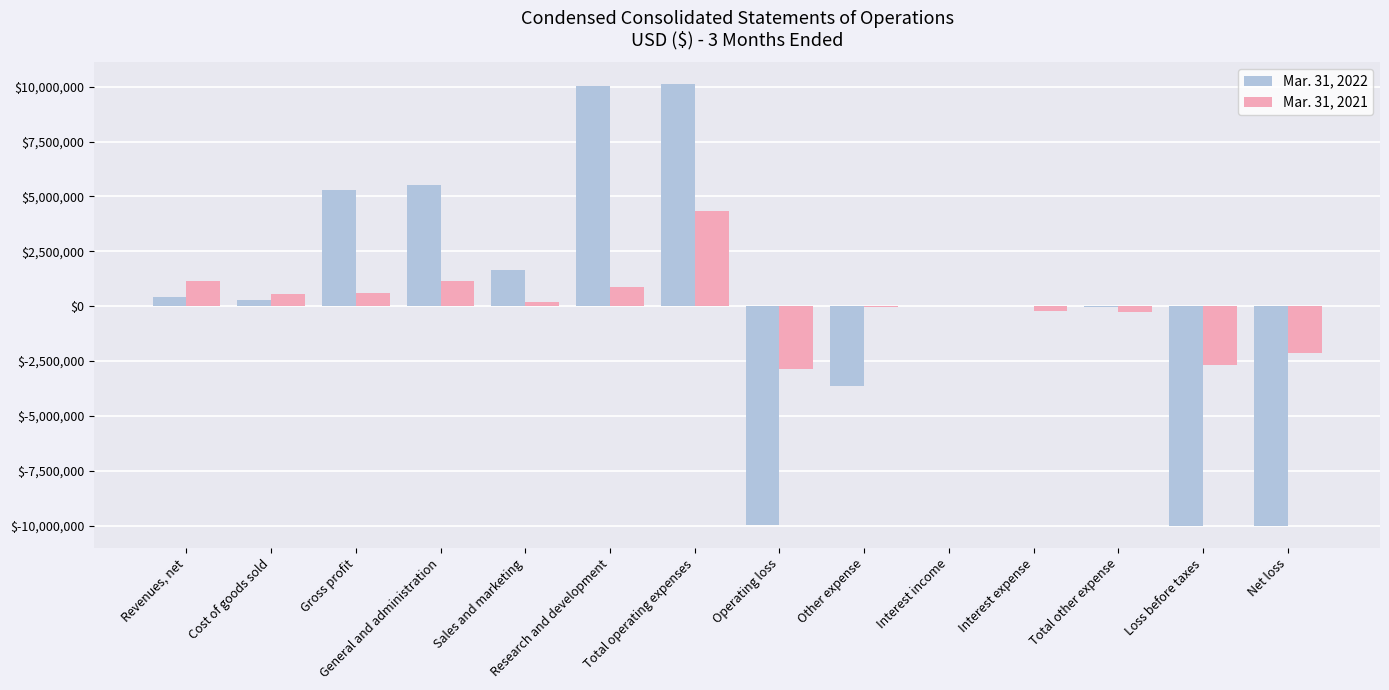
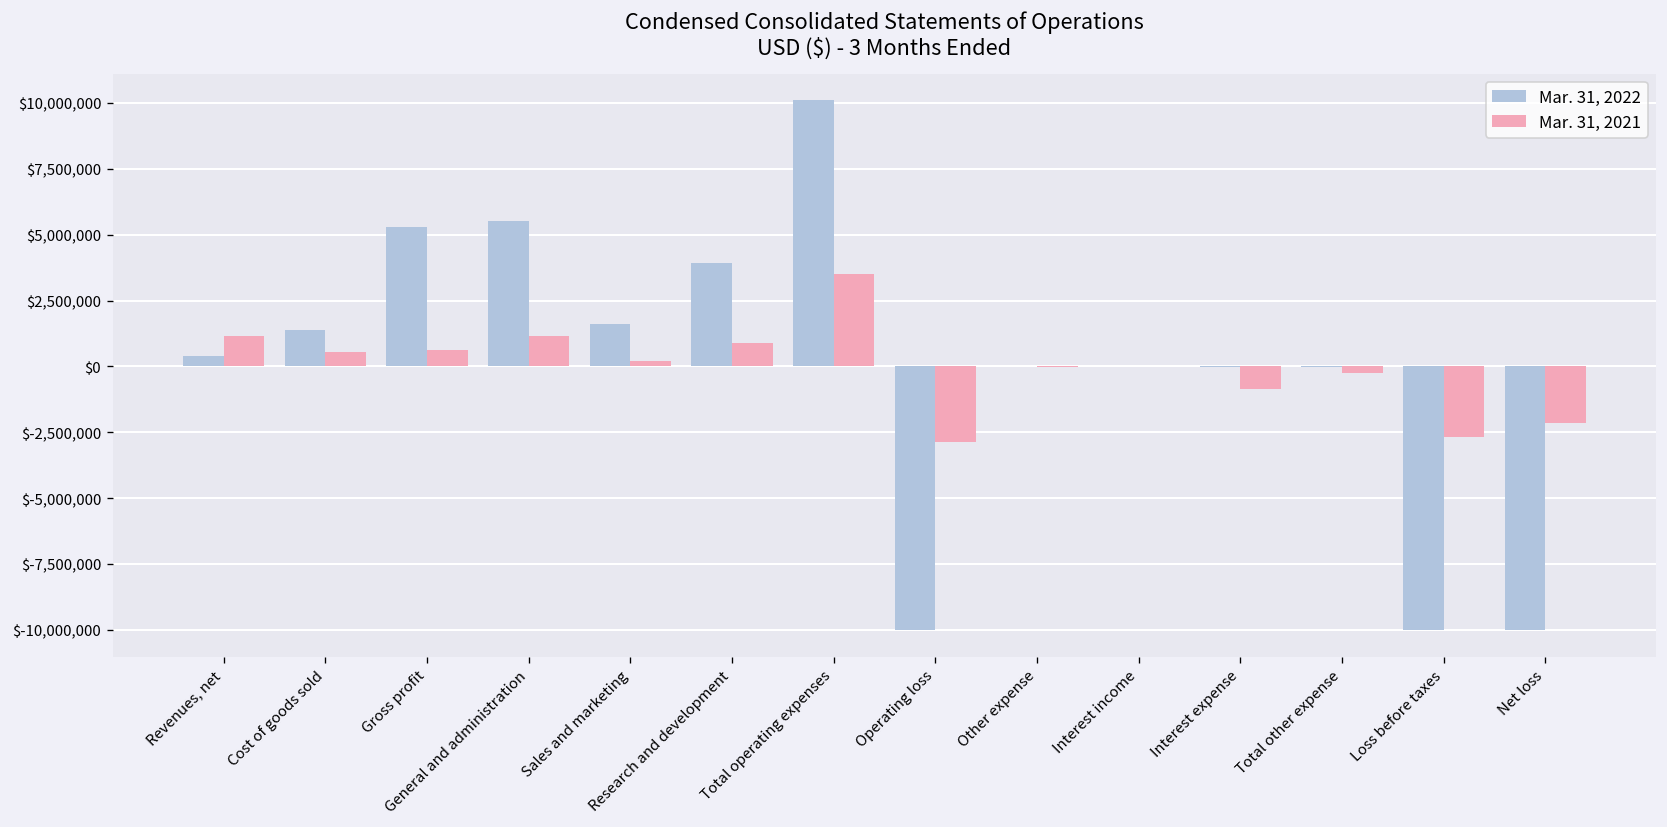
  {
    "Mar. 31, 2022": {
      "Revenues, net": "$400,000",
-     "Cost of goods sold": "$300,000",
+     "Cost of goods sold": "$1,400,000",
      "Gross profit": "$5,300,000",
      "General and administration": "$5,500,000",
      "Sales and marketing": "$1,600,000",
-     "Research and development": "$10,000,000",
+     "Research and development": "$3,900,000",
      "Total operating expenses": "$10,100,000",
      "Operating loss": "$-10,000,000",
-     "Other expense": "$-3,700,000",
+     "Other expense": "$0",
      "Interest income": "$0",
      "Loss before taxes": "$-10,000,000",
      "Net loss": "$-10,000,000"
    },
    "Mar. 31, 2021": {
      "Revenues, net": "$1,200,000",
      "Cost of goods sold": "$600,000",
      "Gross profit": "$600,000",
      "General and administration": "$1,200,000",
      "Sales and marketing": "$200,000",
      "Research and development": "$900,000",
-     "Total operating expenses": "$4,300,000",
+     "Total operating expenses": "$3,500,000",
      "Operating loss": "$-2,900,000",
-     "Interest expense": "$-200,000",
+     "Interest expense": "$-900,000",
      "Total other expense": "$-300,000",
      "Loss before taxes": "$-2,700,000",
      "Net loss": "$-2,100,000"
    }
  }
